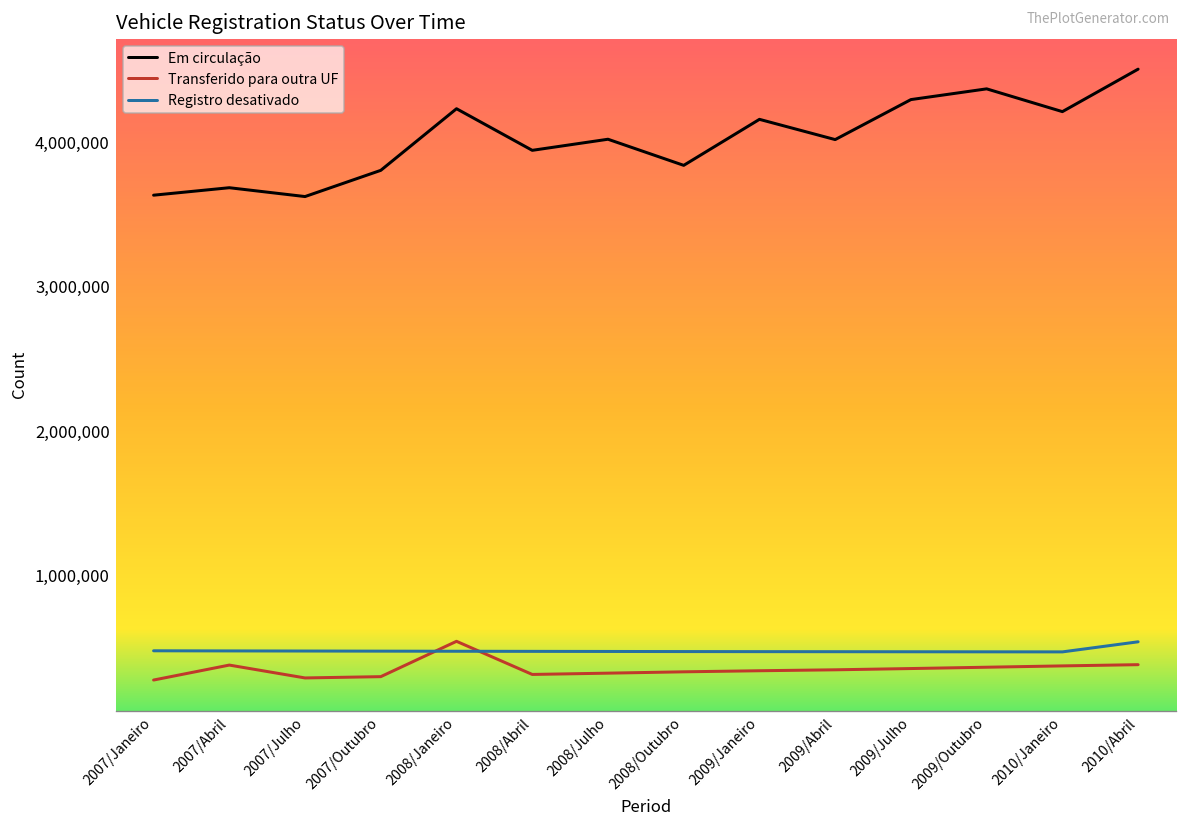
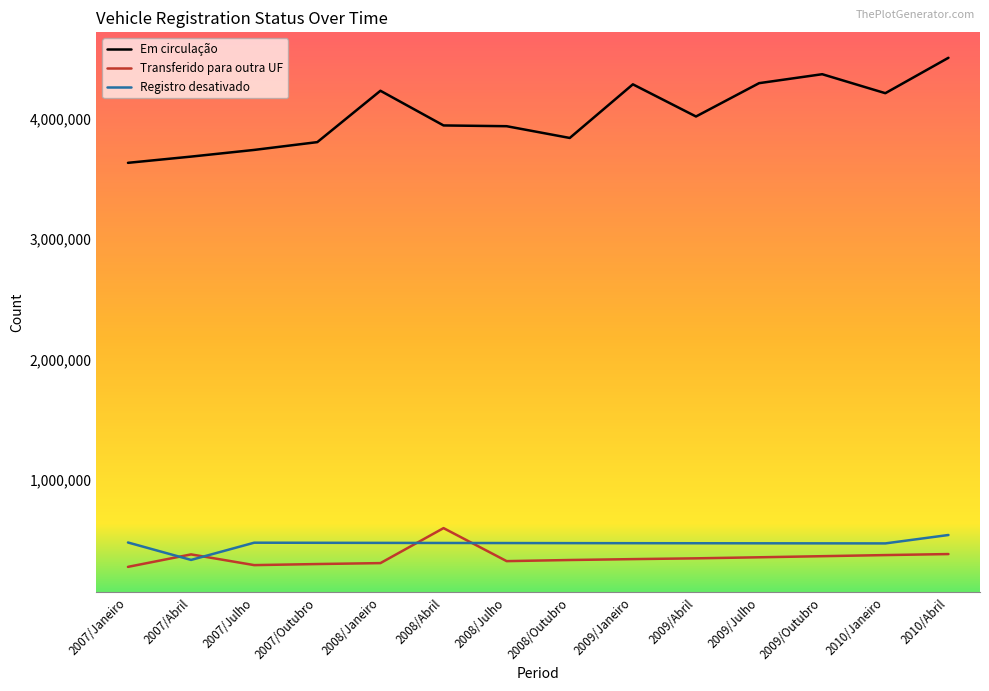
  {
    "Em circulação": {
      "2007/Janeiro": "3,630,000",
      "2007/Abril": "3,680,000",
-     "2007/Julho": "3,620,000",
+     "2007/Julho": "3,740,000",
      "2007/Outubro": "3,800,000",
      "2008/Janeiro": "4,230,000",
      "2008/Abril": "3,940,000",
-     "2008/Julho": "4,020,000",
+     "2008/Julho": "3,940,000",
      "2008/Outubro": "3,840,000",
-     "2009/Janeiro": "4,160,000",
+     "2009/Janeiro": "4,280,000",
      "2009/Abril": "4,020,000",
      "2009/Julho": "4,290,000",
      "2009/Outubro": "4,370,000",
      "2010/Janeiro": "4,210,000",
      "2010/Abril": "4,510,000"
    },
    "Transferido para outra UF": {
      "2007/Janeiro": "280,000",
      "2007/Abril": "380,000",
      "2007/Julho": "290,000",
      "2007/Outubro": "300,000",
-     "2008/Janeiro": "540,000",
-     "2008/Abril": "320,000",
+     "2008/Janeiro": "310,000",
+     "2008/Abril": "600,000",
      "2008/Julho": "320,000",
      "2008/Outubro": "330,000",
      "2009/Janeiro": "340,000",
      "2009/Abril": "350,000",
      "2009/Julho": "360,000",
      "2009/Outubro": "370,000",
      "2010/Janeiro": "370,000",
      "2010/Abril": "380,000"
    },
    "Registro desativado": {
      "2007/Janeiro": "480,000",
-     "2007/Abril": "480,000",
+     "2007/Abril": "330,000",
      "2007/Julho": "480,000",
      "2007/Outubro": "480,000",
      "2008/Janeiro": "480,000",
      "2008/Abril": "480,000",
      "2008/Julho": "470,000",
      "2008/Outubro": "470,000",
      "2009/Janeiro": "470,000",
      "2009/Abril": "470,000",
      "2009/Julho": "470,000",
      "2009/Outubro": "470,000",
      "2010/Janeiro": "470,000",
      "2010/Abril": "540,000"
    }
  }
